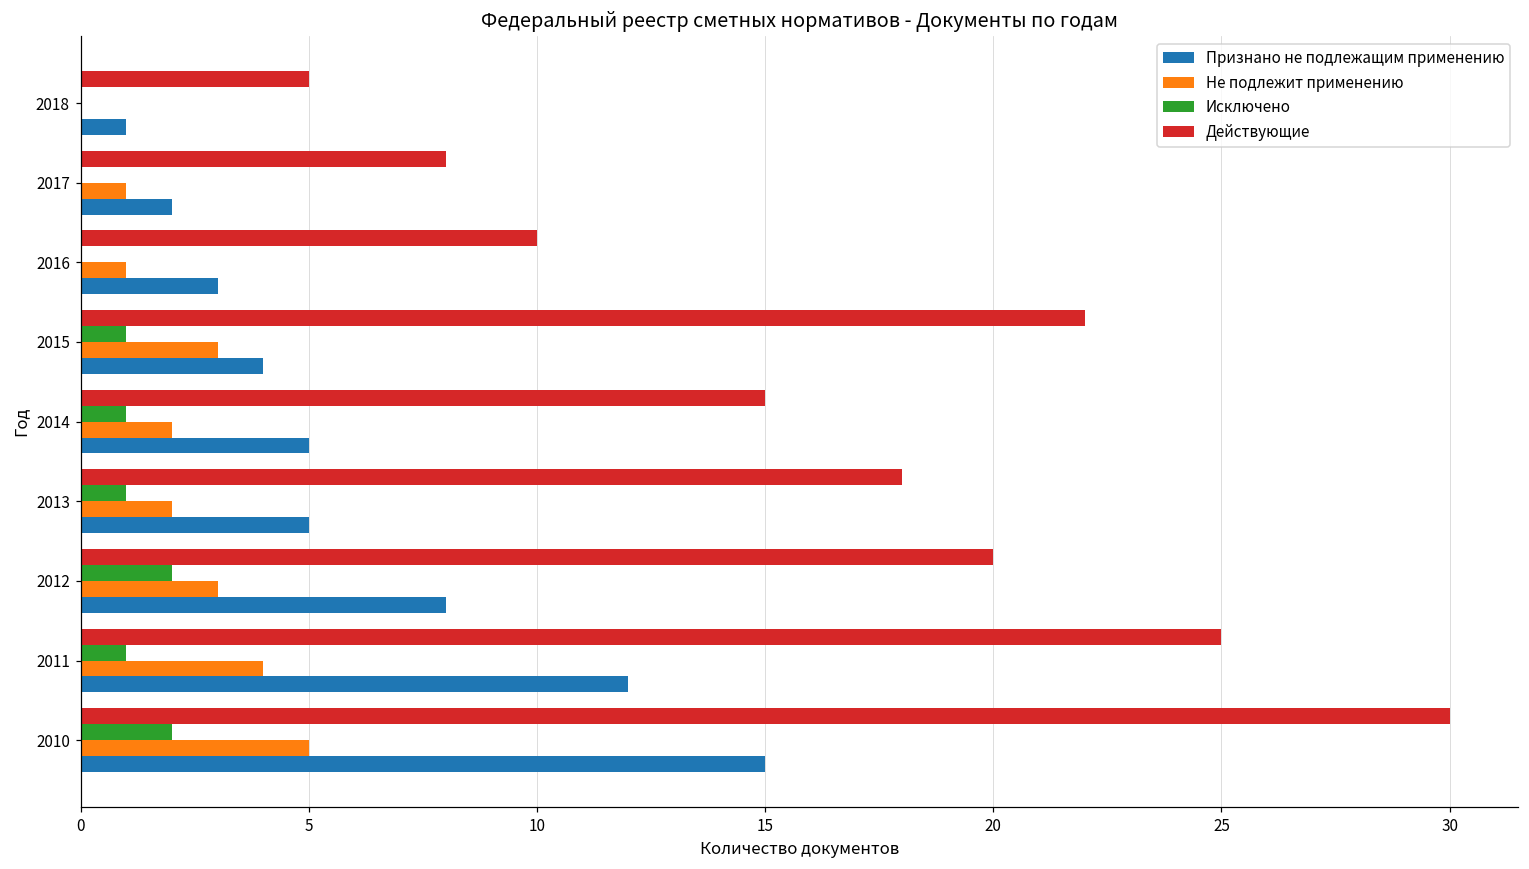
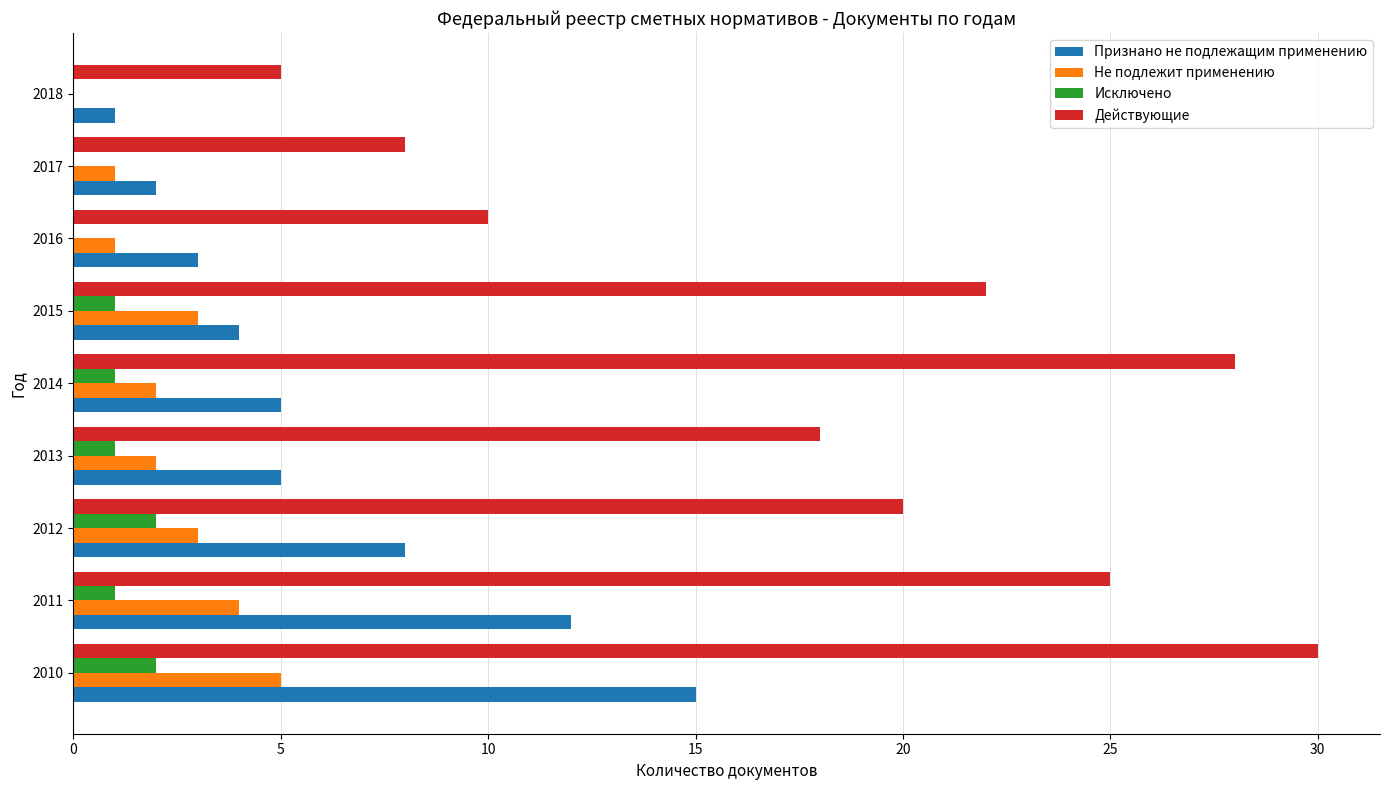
  {
    "Признано не подлежащим применению": {
      "2018": 1,
      "2017": 2,
      "2016": 3,
      "2015": 4,
      "2014": 5,
      "2013": 5,
      "2012": 8,
      "2011": 12,
      "2010": 15
    },
    "Не подлежит применению": {
      "2018": 0,
      "2017": 1,
      "2016": 1,
      "2015": 3,
      "2014": 2,
      "2013": 2,
      "2012": 3,
      "2011": 4,
      "2010": 5
    },
    "Исключено": {
      "2018": 0,
      "2017": 0,
      "2016": 0,
      "2015": 1,
      "2014": 1,
      "2013": 1,
      "2012": 2,
      "2011": 1,
      "2010": 2
    },
    "Действующие": {
      "2018": 5,
      "2017": 8,
      "2016": 10,
      "2015": 22,
-     "2014": 15,
+     "2014": 28,
      "2013": 18,
      "2012": 20,
      "2011": 25,
      "2010": 30
    }
  }
